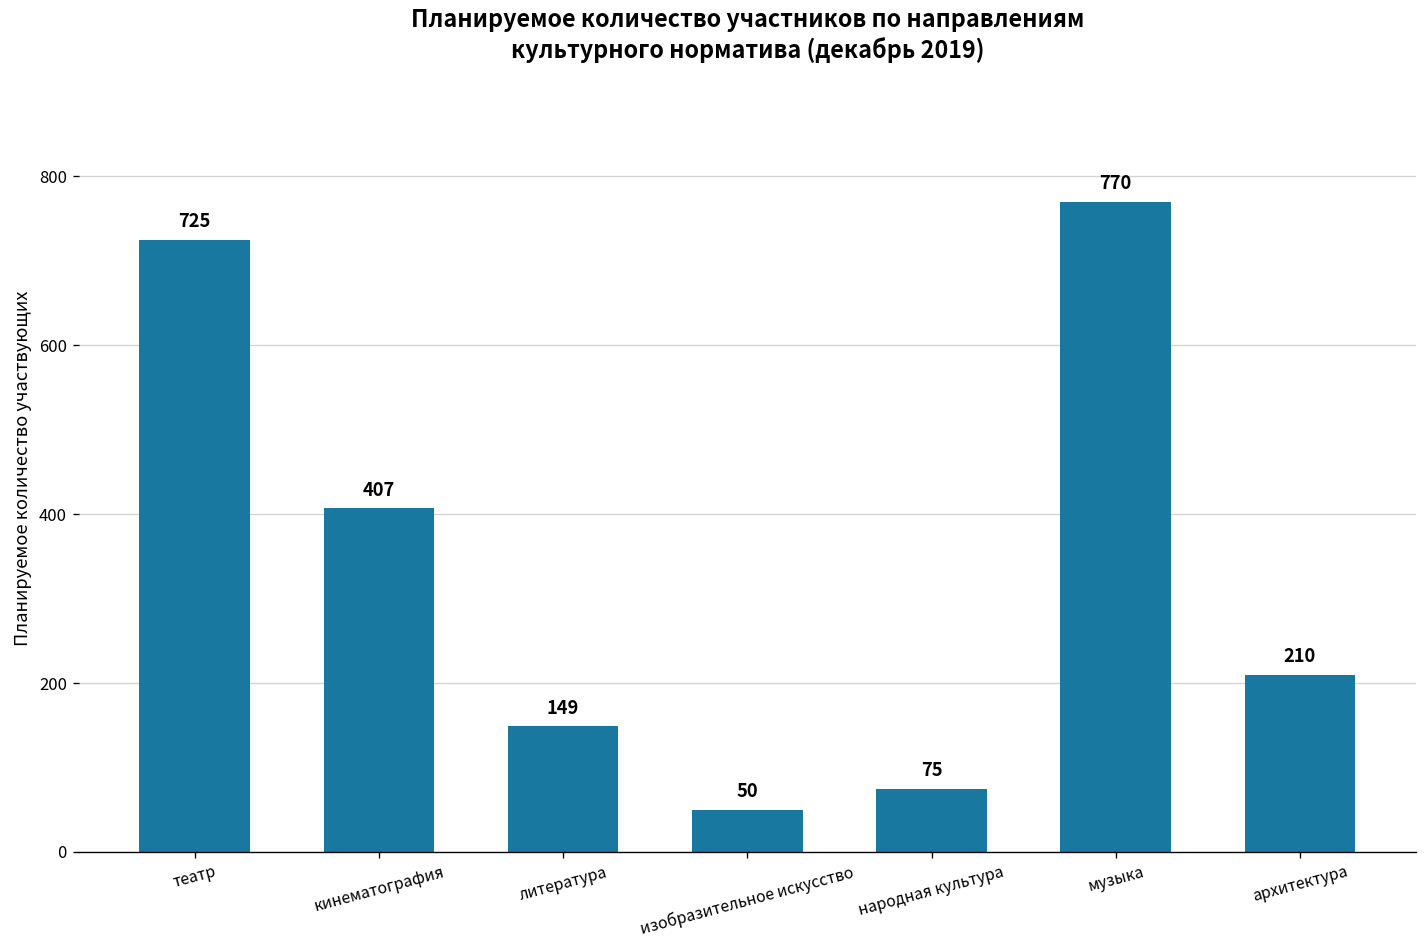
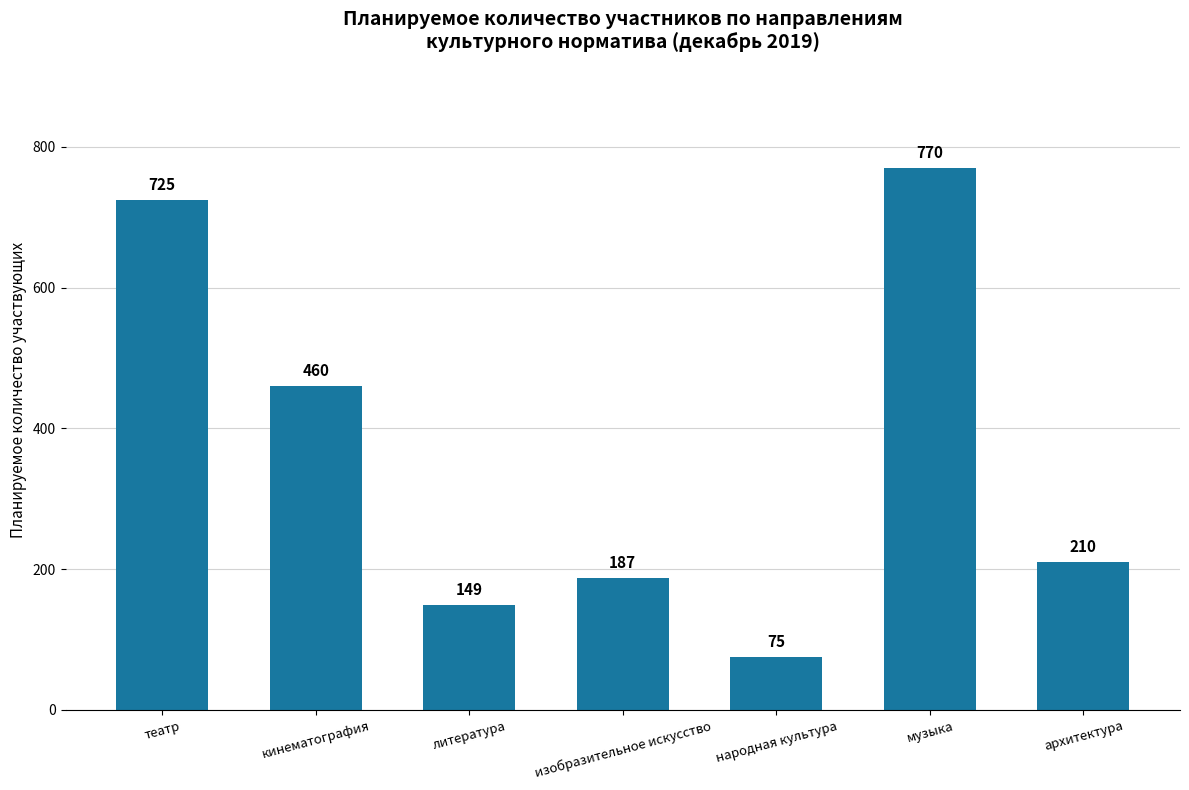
  {
    "театр": 725,
-   "кинематография": 407,
+   "кинематография": 460,
    "литература": 149,
-   "изобразительное искусство": 50,
+   "изобразительное искусство": 187,
    "народная культура": 75,
    "музыка": 770,
    "архитектура": 210
  }
